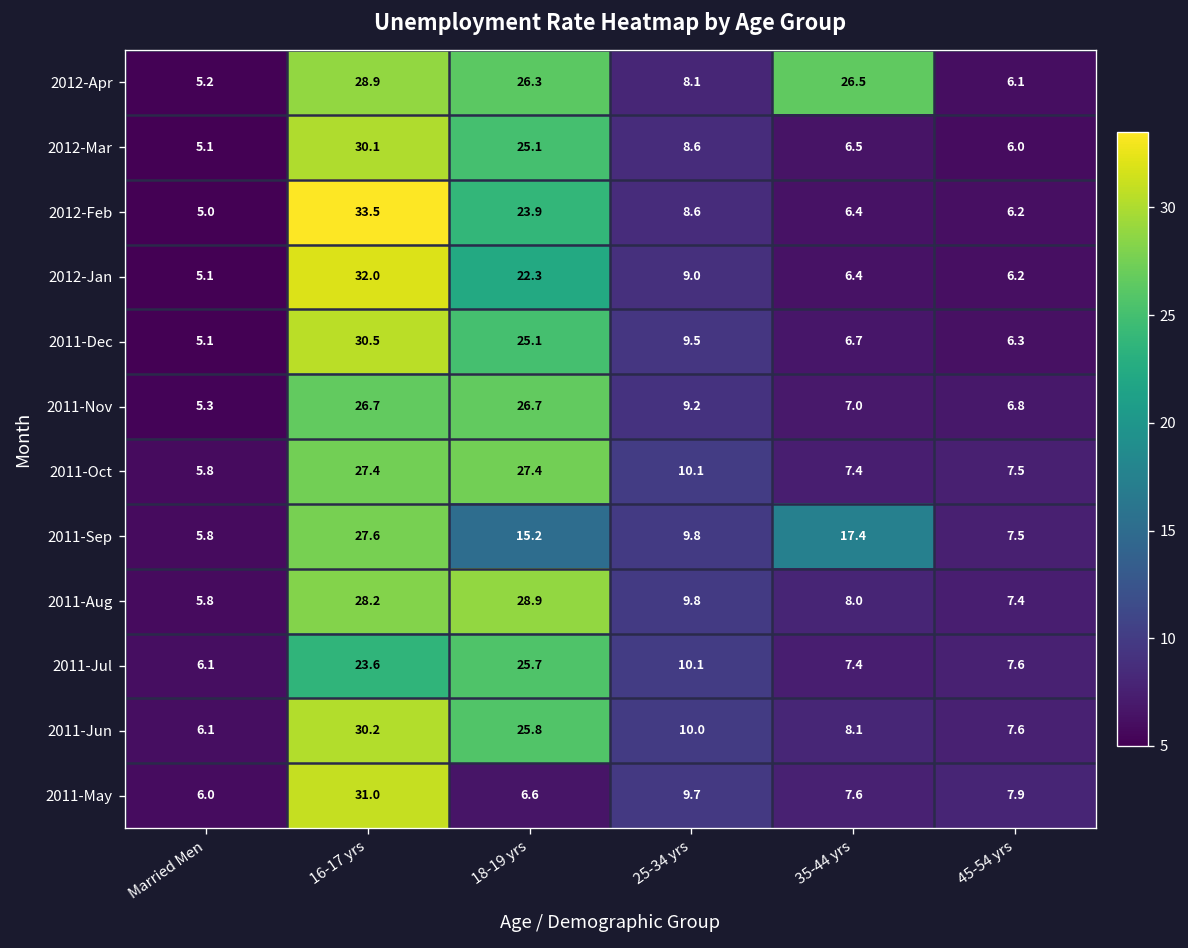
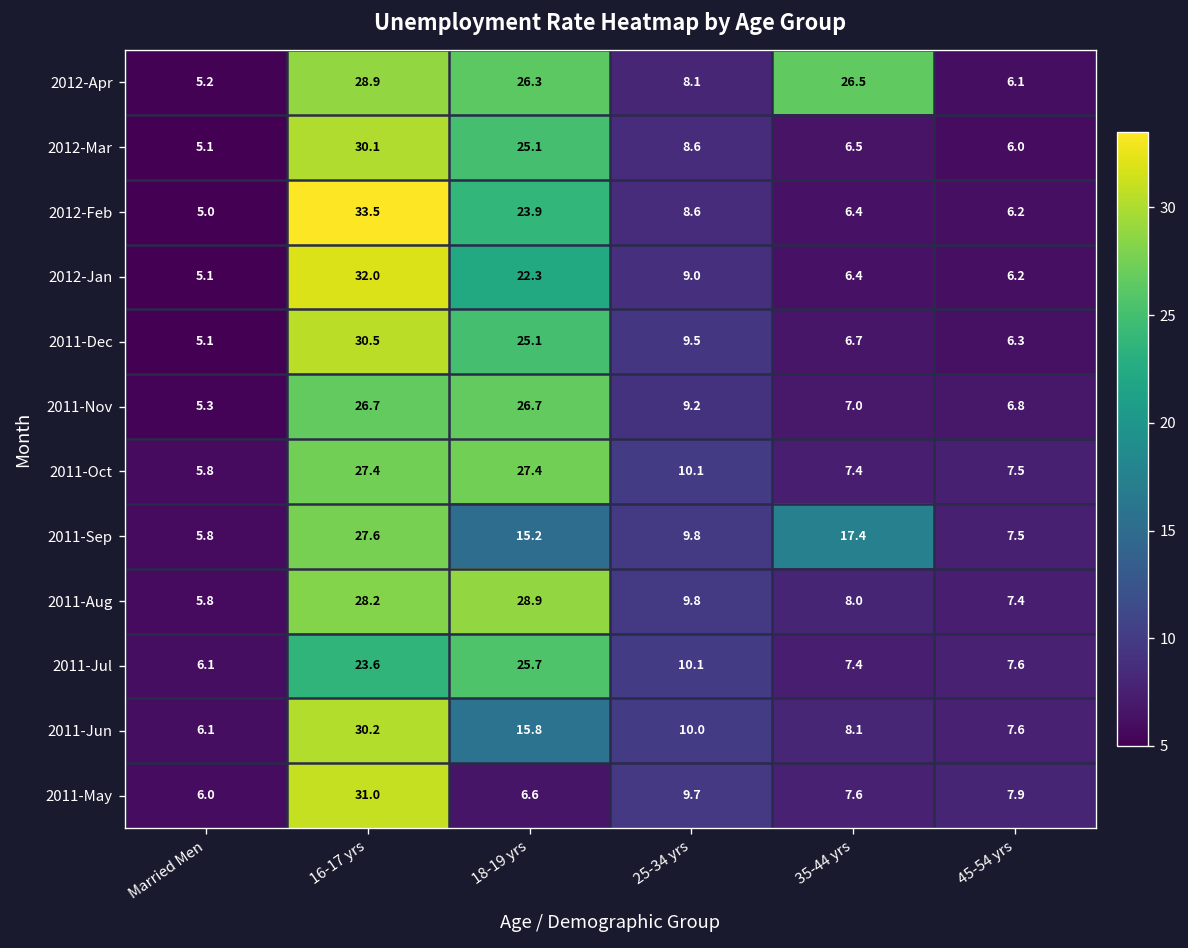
  {
    "2012-Apr": {
      "Married Men": 5.2,
      "16-17 yrs": 28.9,
      "18-19 yrs": 26.3,
      "25-34 yrs": 8.1,
      "35-44 yrs": 26.5,
      "45-54 yrs": 6.1
    },
    "2012-Mar": {
      "Married Men": 5.1,
      "16-17 yrs": 30.1,
      "18-19 yrs": 25.1,
      "25-34 yrs": 8.6,
      "35-44 yrs": 6.5,
      "45-54 yrs": 6.0
    },
    "2012-Feb": {
      "Married Men": 5.0,
      "16-17 yrs": 33.5,
      "18-19 yrs": 23.9,
      "25-34 yrs": 8.6,
      "35-44 yrs": 6.4,
      "45-54 yrs": 6.2
    },
    "2012-Jan": {
      "Married Men": 5.1,
      "16-17 yrs": 32.0,
      "18-19 yrs": 22.3,
      "25-34 yrs": 9.0,
      "35-44 yrs": 6.4,
      "45-54 yrs": 6.2
    },
    "2011-Dec": {
      "Married Men": 5.1,
      "16-17 yrs": 30.5,
      "18-19 yrs": 25.1,
      "25-34 yrs": 9.5,
      "35-44 yrs": 6.7,
      "45-54 yrs": 6.3
    },
    "2011-Nov": {
      "Married Men": 5.3,
      "16-17 yrs": 26.7,
      "18-19 yrs": 26.7,
      "25-34 yrs": 9.2,
      "35-44 yrs": 7.0,
      "45-54 yrs": 6.8
    },
    "2011-Oct": {
      "Married Men": 5.8,
      "16-17 yrs": 27.4,
      "18-19 yrs": 27.4,
      "25-34 yrs": 10.1,
      "35-44 yrs": 7.4,
      "45-54 yrs": 7.5
    },
    "2011-Sep": {
      "Married Men": 5.8,
      "16-17 yrs": 27.6,
      "18-19 yrs": 15.2,
      "25-34 yrs": 9.8,
      "35-44 yrs": 17.4,
      "45-54 yrs": 7.5
    },
    "2011-Aug": {
      "Married Men": 5.8,
      "16-17 yrs": 28.2,
      "18-19 yrs": 28.9,
      "25-34 yrs": 9.8,
      "35-44 yrs": 8.0,
      "45-54 yrs": 7.4
    },
    "2011-Jul": {
      "Married Men": 6.1,
      "16-17 yrs": 23.6,
      "18-19 yrs": 25.7,
      "25-34 yrs": 10.1,
      "35-44 yrs": 7.4,
      "45-54 yrs": 7.6
    },
    "2011-Jun": {
      "Married Men": 6.1,
      "16-17 yrs": 30.2,
-     "18-19 yrs": 25.8,
+     "18-19 yrs": 15.8,
      "25-34 yrs": 10.0,
      "35-44 yrs": 8.1,
      "45-54 yrs": 7.6
    },
    "2011-May": {
      "Married Men": 6.0,
      "16-17 yrs": 31.0,
      "18-19 yrs": 6.6,
      "25-34 yrs": 9.7,
      "35-44 yrs": 7.6,
      "45-54 yrs": 7.9
    }
  }
